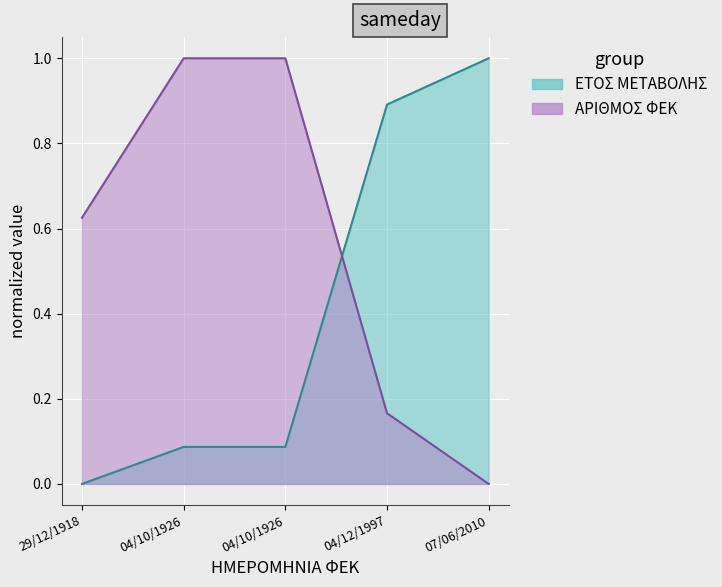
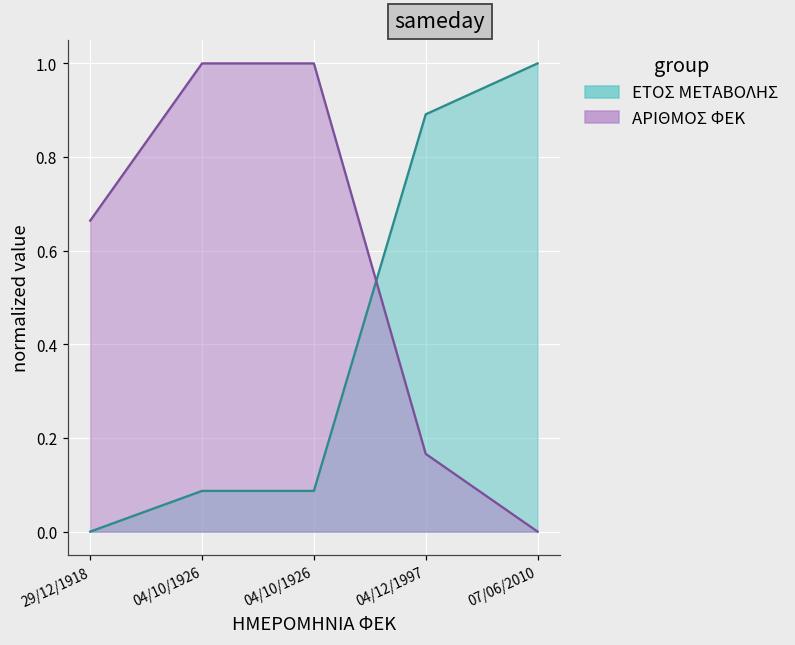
  {
    "ΕΤΟΣ ΜΕΤΑΒΟΛΗΣ": {
      "29/12/1918": 0.00,
      "04/12/1997": 0.89,
      "07/06/2010": 1.00
    },
    "ΑΡΙΘΜΟΣ ΦΕΚ": {
-     "29/12/1918": 0.63,
+     "29/12/1918": 0.66,
      "04/12/1997": 0.17,
      "07/06/2010": 0.00
    }
  }
